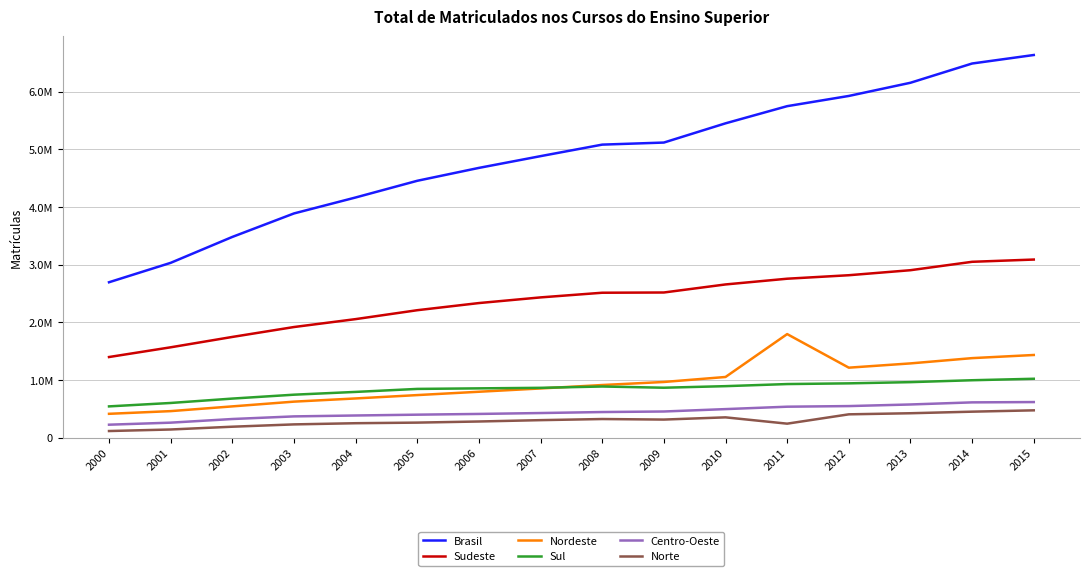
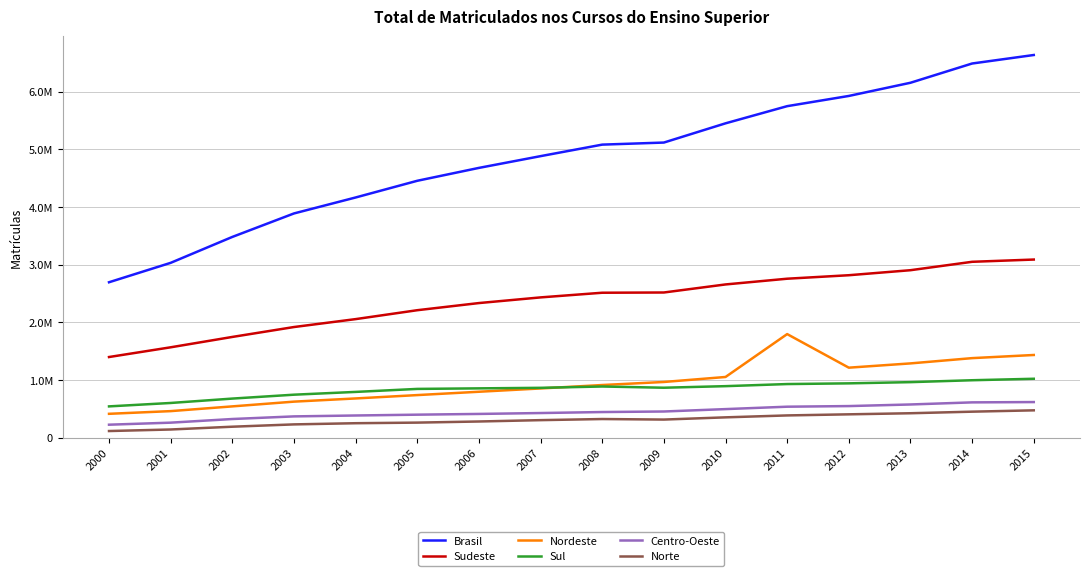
  {
    "Brasil": {
      "2000": 2700000,
      "2001": 3000000,
      "2002": 3500000,
      "2003": 3900000,
      "2004": 4200000,
      "2005": 4500000,
      "2006": 4700000,
      "2007": 4900000,
      "2008": 5100000,
      "2009": 5100000,
      "2010": 5400000,
      "2011": 5700000,
      "2012": 5900000,
      "2013": 6200000,
      "2014": 6500000,
      "2015": 6600000
    },
    "Sudeste": {
      "2000": 1400000,
      "2001": 1600000,
      "2002": 1700000,
      "2003": 1900000,
      "2004": 2100000,
      "2005": 2200000,
      "2006": 2300000,
      "2007": 2400000,
      "2008": 2500000,
      "2009": 2500000,
      "2010": 2700000,
      "2011": 2800000,
      "2012": 2800000,
      "2013": 2900000,
      "2014": 3000000,
      "2015": 3100000
    },
    "Nordeste": {
      "2000": 400000,
      "2001": 500000,
      "2002": 500000,
      "2003": 600000,
      "2004": 700000,
      "2005": 700000,
      "2006": 800000,
      "2009": 1000000,
      "2010": 1100000,
      "2011": 1800000,
      "2012": 1200000,
      "2013": 1300000,
      "2014": 1400000,
      "2015": 1400000
    },
    "Sul": {
      "2000": 500000,
      "2001": 600000,
      "2002": 700000,
      "2003": 700000,
      "2004": 800000,
      "2005": 800000,
      "2006": 900000,
      "2009": 900000,
      "2010": 900000,
      "2011": 900000,
      "2012": 900000,
      "2013": 1000000,
      "2014": 1000000,
      "2015": 1000000
    },
    "Centro-Oeste": {
      "2000": 200000,
      "2001": 300000,
      "2002": 300000,
      "2003": 400000,
      "2004": 400000,
      "2005": 400000,
      "2006": 400000,
      "2007": 400000,
      "2008": 400000,
      "2009": 500000,
      "2010": 500000,
      "2011": 500000,
      "2012": 500000,
      "2013": 600000,
      "2014": 600000,
      "2015": 600000
    },
    "Norte": {
      "2000": 100000,
      "2001": 100000,
      "2002": 200000,
      "2003": 200000,
      "2004": 300000,
      "2005": 300000,
      "2006": 300000,
      "2007": 300000,
      "2008": 300000,
      "2009": 300000,
      "2010": 400000,
-     "2011": 200000,
+     "2011": 400000,
      "2012": 400000,
      "2013": 400000,
      "2014": 500000,
      "2015": 500000
    }
  }
